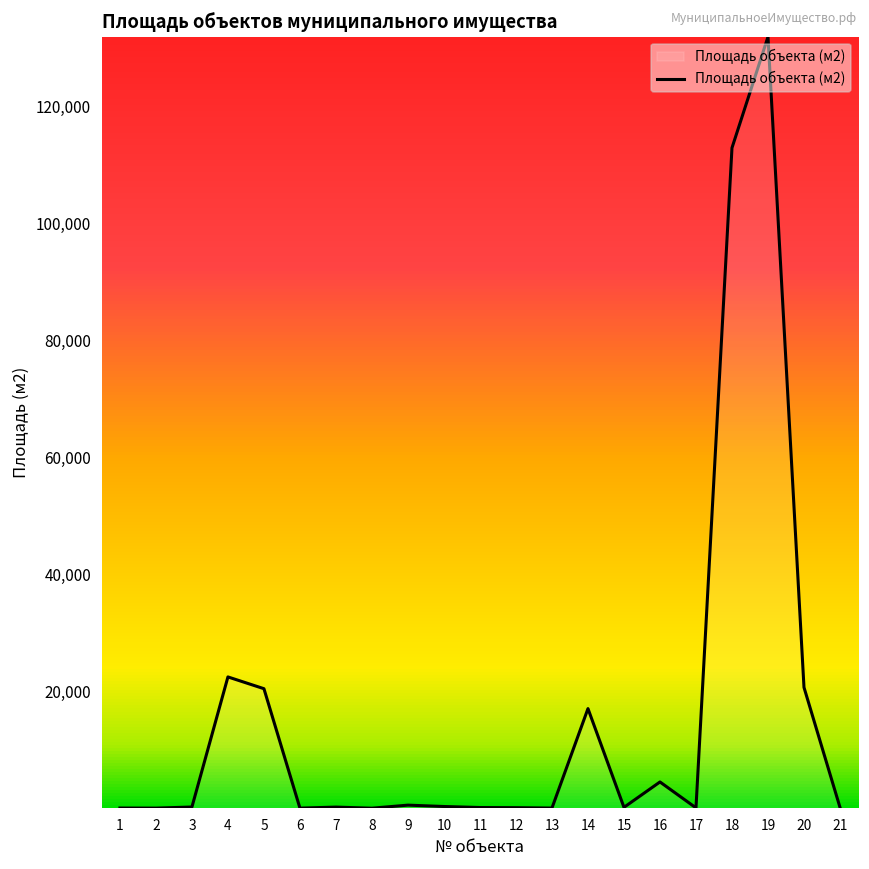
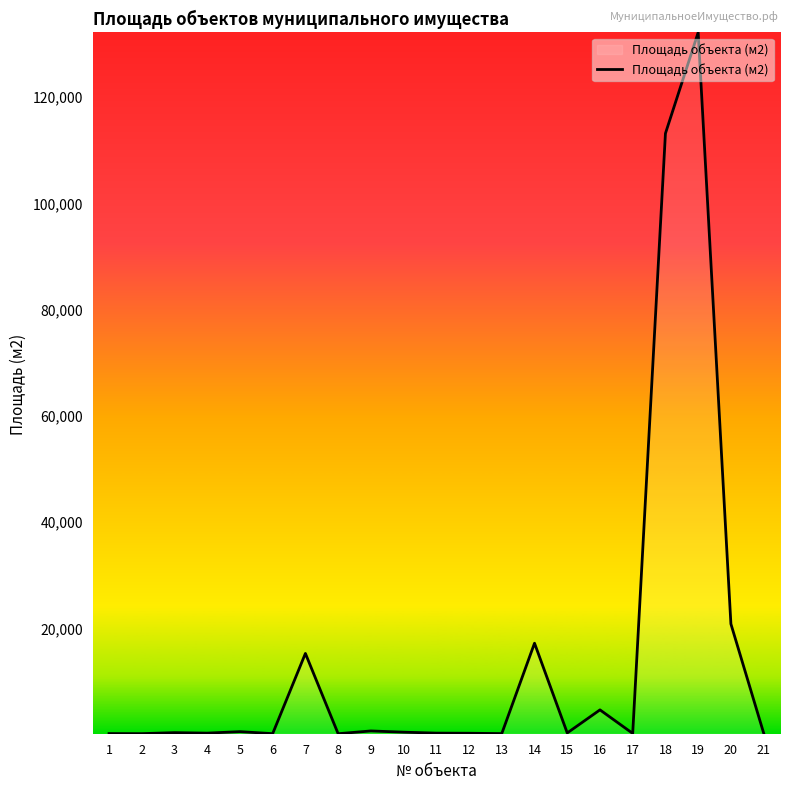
  {
    "1": "0",
    "2": "0",
    "3": "0",
-   "4": "22,000",
-   "5": "20,000",
+   "4": "0",
+   "5": "0",
    "6": "0",
-   "7": "0",
+   "7": "15,000",
    "8": "0",
    "9": "1,000",
    "10": "0",
    "11": "0",
    "12": "0",
    "13": "0",
    "14": "17,000",
    "15": "0",
    "16": "5,000",
    "17": "0",
    "18": "113,000",
    "19": "132,000",
    "20": "21,000",
    "21": "0"
  }
